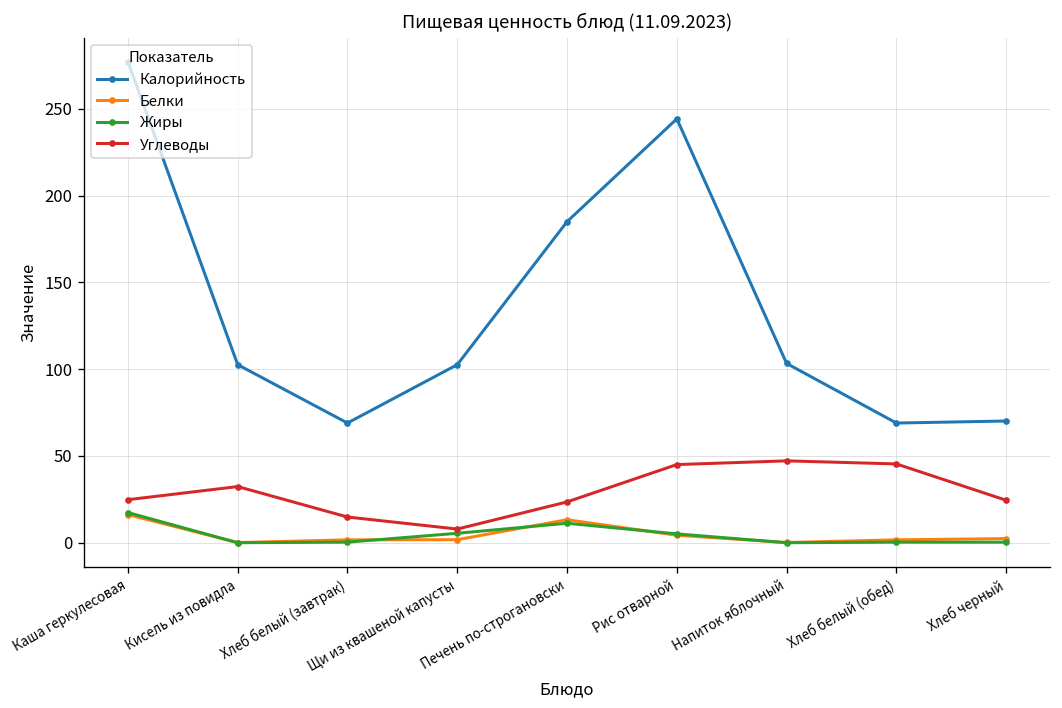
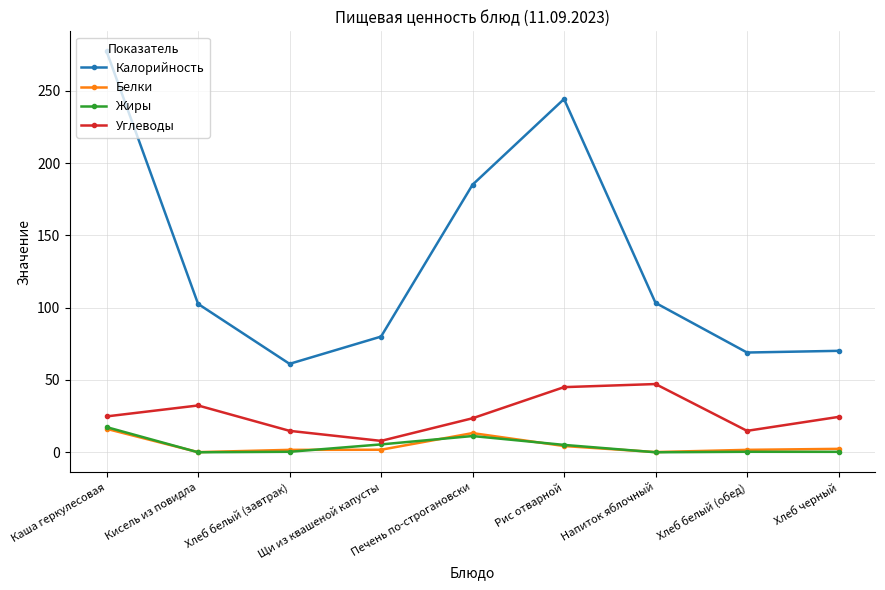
  {
    "Калорийность": {
      "Кисель из повидла": 103,
-     "Хлеб белый (завтрак)": 69,
-     "Щи из квашеной капусты": 103,
+     "Хлеб белый (завтрак)": 61,
+     "Щи из квашеной капусты": 80,
      "Печень по-строгановски": 185,
      "Рис отварной": 244,
      "Напиток яблочный": 103,
      "Хлеб белый (обед)": 69,
      "Хлеб черный": 70
    },
    "Белки": {
      "Щи из квашеной капусты": 2,
      "Печень по-строгановски": 13,
      "Хлеб черный": 2
    },
    "Жиры": {
      "Щи из квашеной капусты": 5,
      "Печень по-строгановски": 11,
      "Хлеб черный": 0
    },
    "Углеводы": {
      "Каша геркулесовая": 25,
      "Кисель из повидла": 32,
      "Хлеб белый (завтрак)": 15,
      "Щи из квашеной капусты": 8,
      "Печень по-строгановски": 24,
      "Рис отварной": 45,
      "Напиток яблочный": 47,
-     "Хлеб белый (обед)": 45,
+     "Хлеб белый (обед)": 15,
      "Хлеб черный": 24
    }
  }
